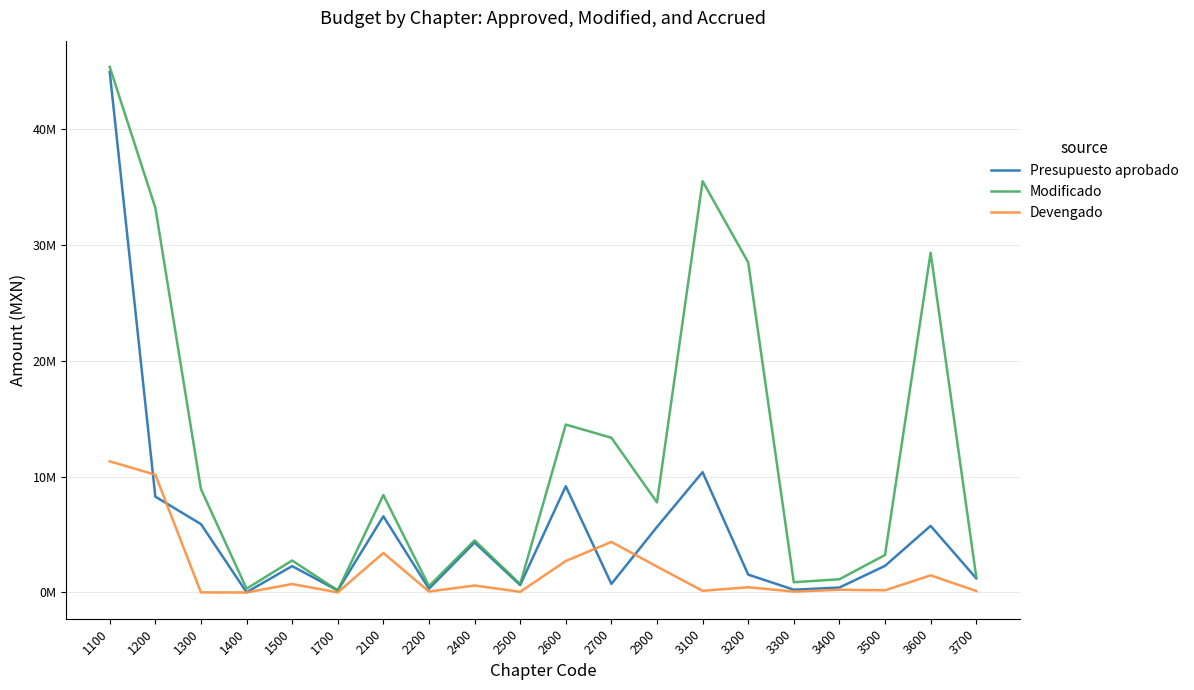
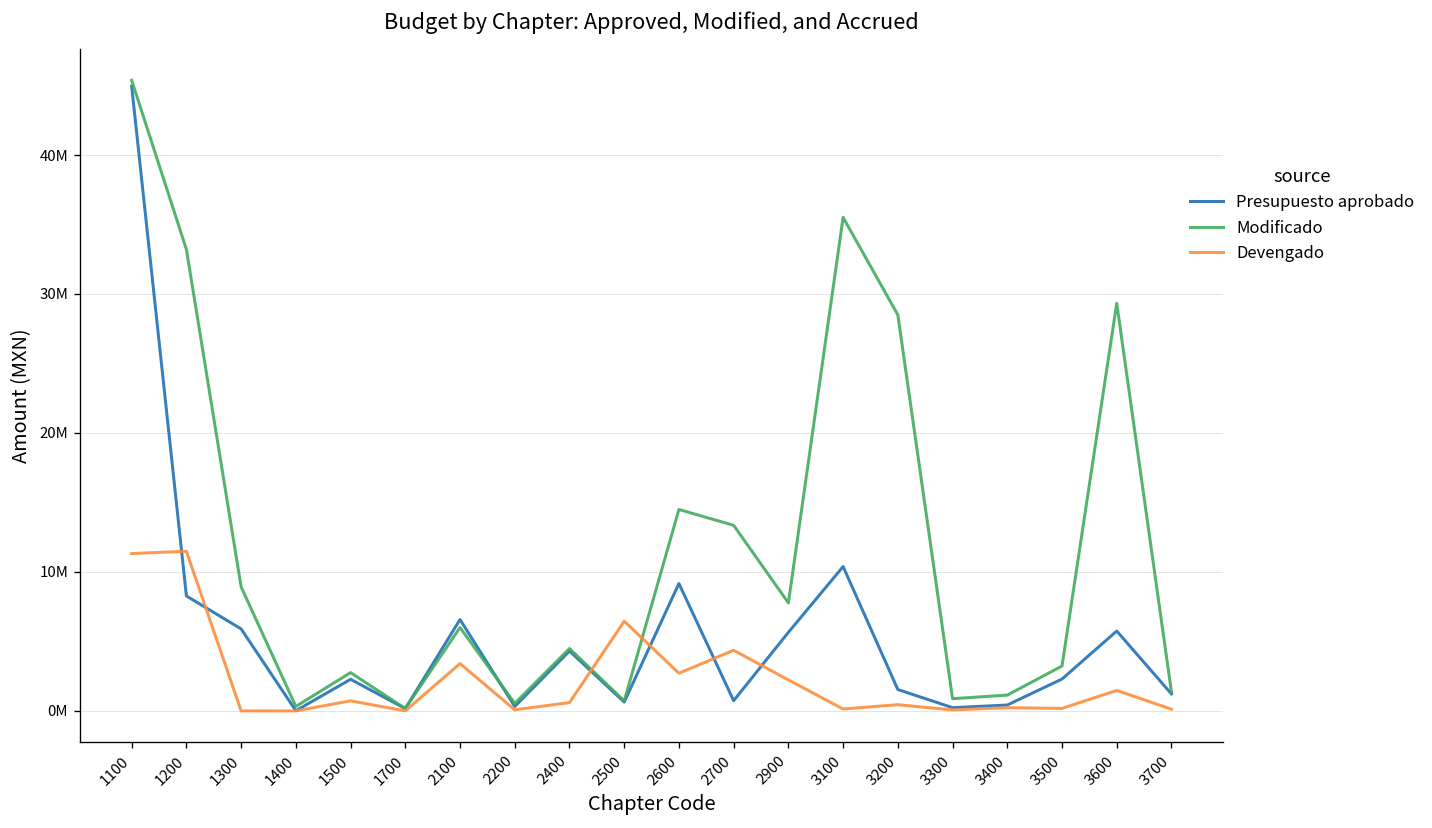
  {
    "Presupuesto aprobado": {
      "1100": 44900000,
      "1200": 8300000,
      "1300": 5900000,
      "1500": 2300000,
      "2100": 6600000,
      "2600": 9200000,
      "2700": 700000,
      "2900": 5700000,
      "3100": 10400000,
      "3200": 1500000,
      "3500": 2300000,
      "3600": 5700000
    },
    "Modificado": {
      "1100": 45400000,
      "1200": 33200000,
      "1300": 8900000,
      "1400": 300000,
      "1500": 2800000,
-     "2100": 8400000,
+     "2100": 6000000,
      "2600": 14500000,
      "2700": 13400000,
      "2900": 7800000,
      "3100": 35500000,
      "3200": 28500000,
      "3300": 900000,
      "3400": 1100000,
      "3500": 3200000,
      "3600": 29300000
    },
    "Devengado": {
      "1100": 11300000,
-     "1200": 10200000,
+     "1200": 11500000,
      "1300": 0,
      "1500": 700000,
      "2100": 3400000,
      "2200": 100000,
      "2400": 600000,
-     "2500": 100000,
+     "2500": 6500000,
      "2600": 2700000,
      "2700": 4400000,
      "2900": 2200000,
      "3100": 100000,
      "3200": 400000,
      "3500": 200000,
      "3600": 1500000,
      "3700": 100000
    }
  }
